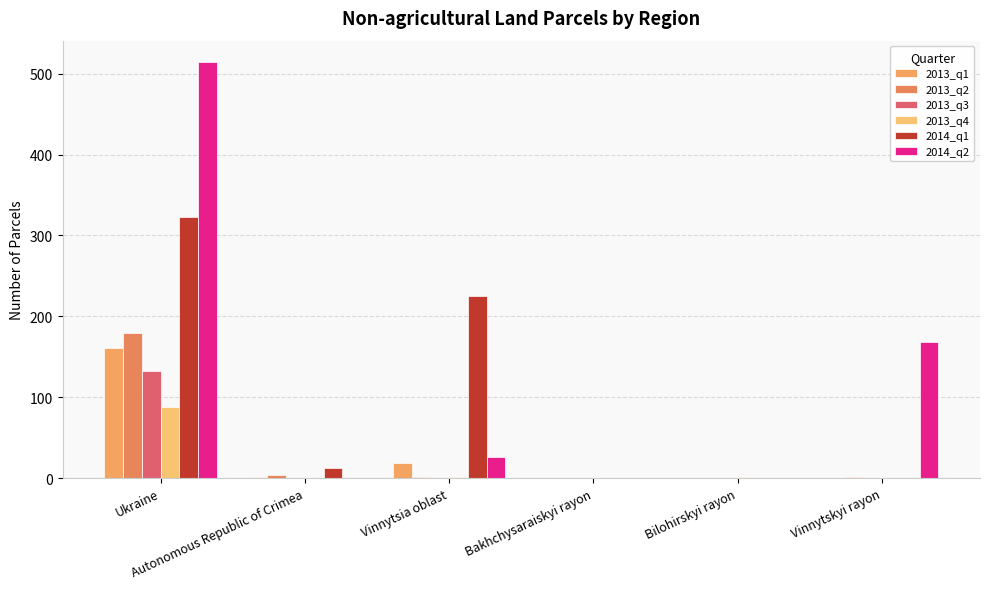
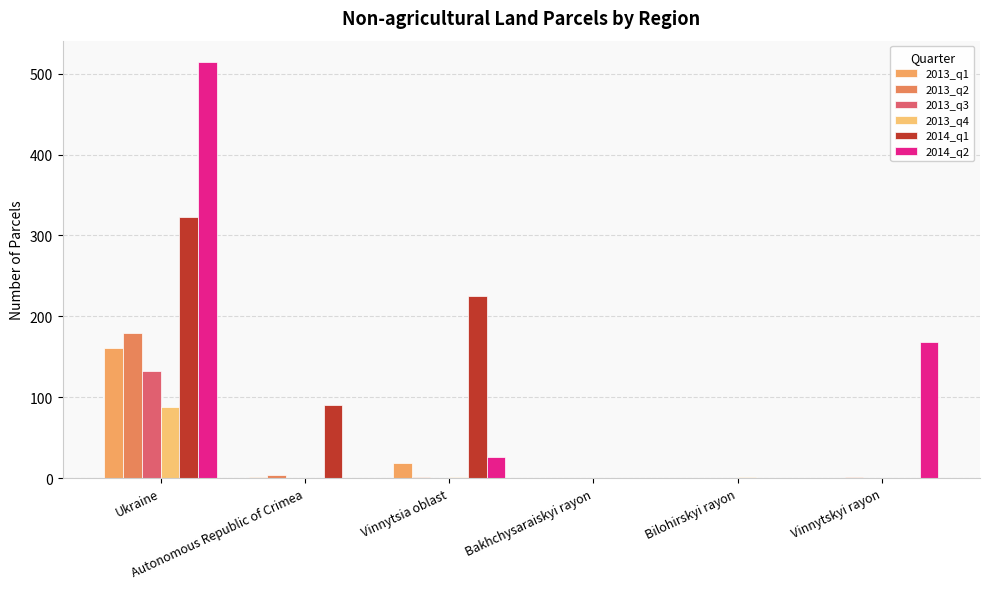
  {
    "2014_q1": {
      "Ukraine": 320,
-     "Autonomous Republic of Crimea": 10,
+     "Autonomous Republic of Crimea": 90,
      "Vinnytsia oblast": 230,
      "Bakhchysaraiskyi rayon": 0,
      "Bilohirskyi rayon": 0,
      "Vinnytskyi rayon": 0
    },
    "2014_q2": {
      "Ukraine": 520,
      "Autonomous Republic of Crimea": 0,
      "Vinnytsia oblast": 30,
      "Bakhchysaraiskyi rayon": 0,
      "Bilohirskyi rayon": 0,
      "Vinnytskyi rayon": 170
    }
  }
